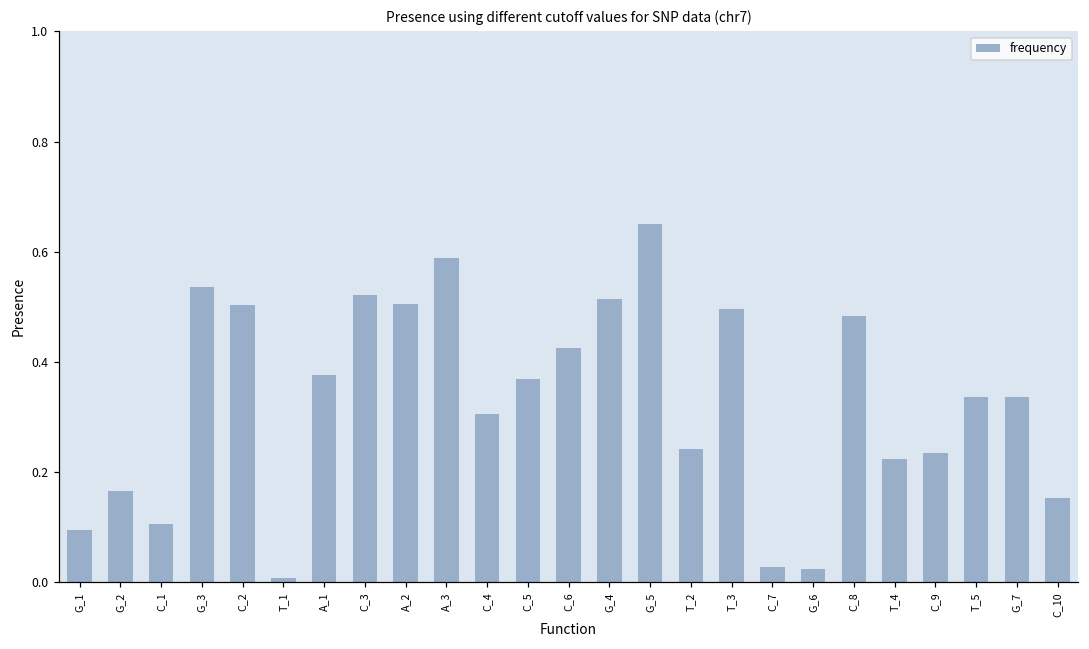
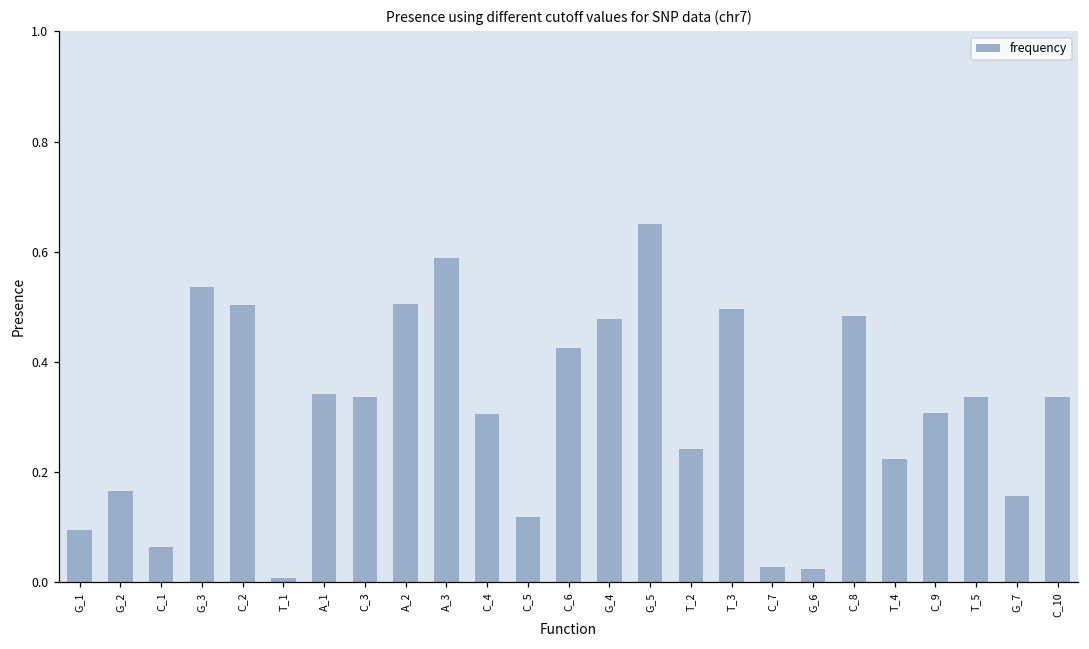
  {
    "G_1": 0.09,
    "G_2": 0.17,
-   "C_1": 0.11,
+   "C_1": 0.06,
    "G_3": 0.54,
    "C_2": 0.50,
    "T_1": 0.01,
-   "A_1": 0.38,
-   "C_3": 0.52,
+   "A_1": 0.34,
+   "C_3": 0.34,
    "A_2": 0.50,
    "A_3": 0.59,
    "C_4": 0.31,
-   "C_5": 0.37,
+   "C_5": 0.12,
    "C_6": 0.43,
-   "G_4": 0.51,
+   "G_4": 0.48,
    "G_5": 0.65,
    "T_2": 0.24,
    "T_3": 0.50,
    "C_7": 0.03,
    "G_6": 0.02,
    "C_8": 0.48,
    "T_4": 0.22,
-   "C_9": 0.24,
+   "C_9": 0.31,
    "T_5": 0.34,
-   "G_7": 0.34,
-   "C_10": 0.15
+   "G_7": 0.16,
+   "C_10": 0.34
  }
